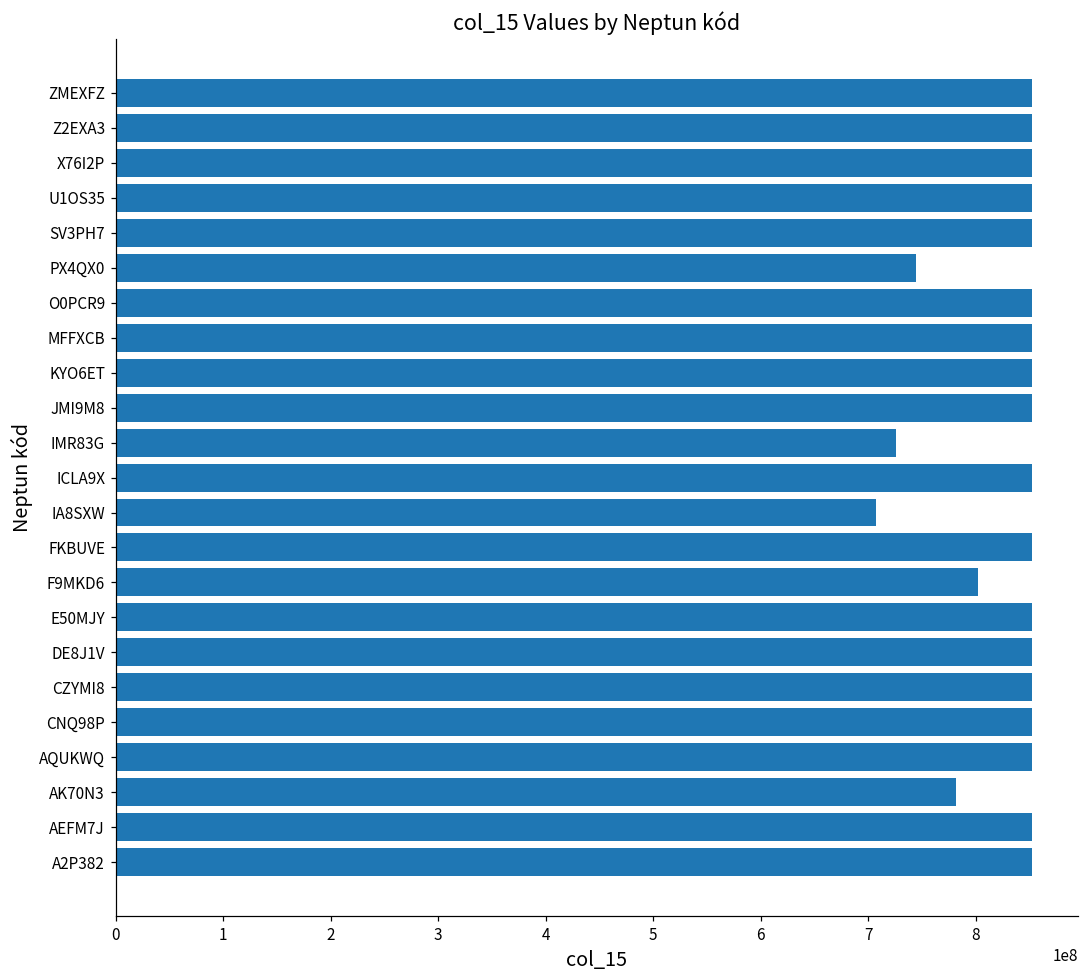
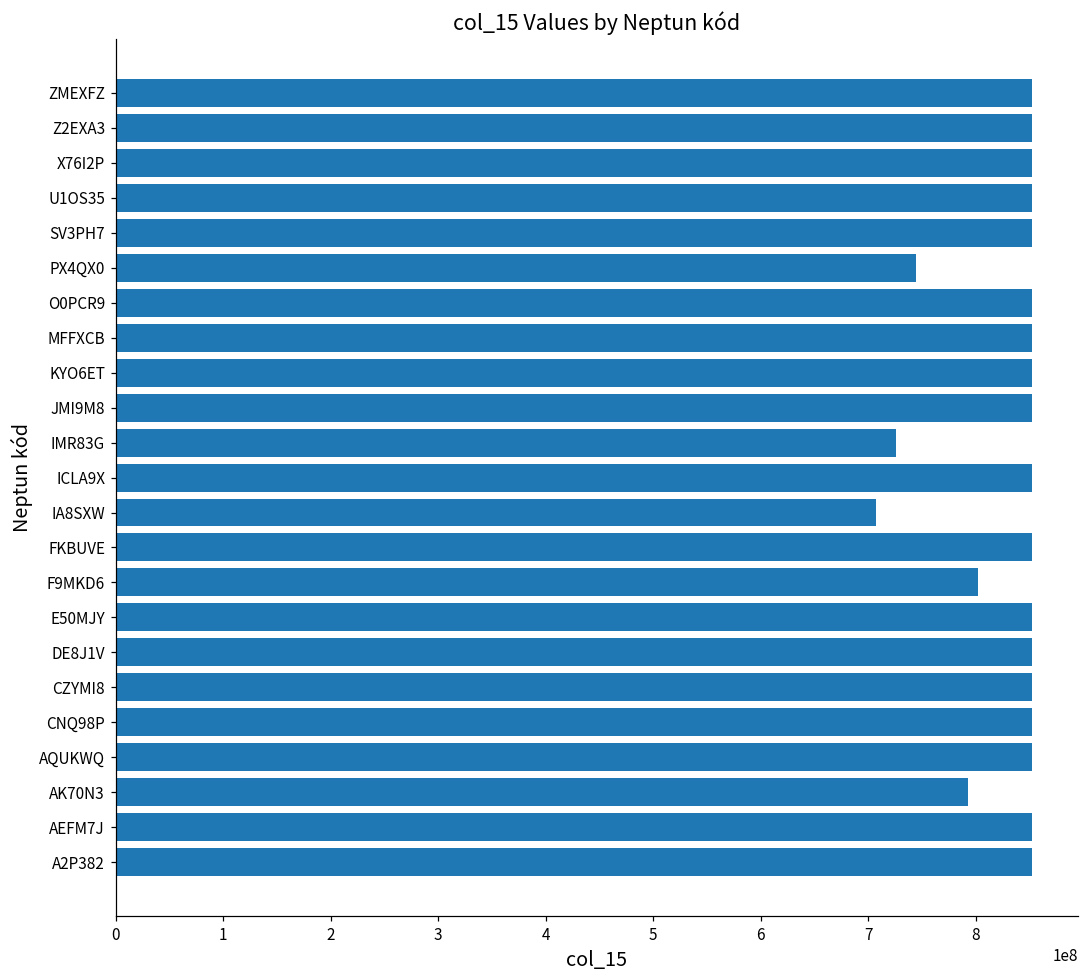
  {
    "ZMEXFZ": 850000000,
    "Z2EXA3": 850000000,
    "X76I2P": 850000000,
    "U1OS35": 850000000,
    "SV3PH7": 850000000,
    "PX4QX0": 740000000,
    "O0PCR9": 850000000,
    "MFFXCB": 850000000,
    "KYO6ET": 850000000,
    "JMI9M8": 850000000,
    "IMR83G": 730000000,
    "ICLA9X": 850000000,
    "IA8SXW": 710000000,
    "FKBUVE": 850000000,
    "F9MKD6": 800000000,
    "E50MJY": 850000000,
    "DE8J1V": 850000000,
    "CZYMI8": 850000000,
    "CNQ98P": 850000000,
    "AQUKWQ": 850000000,
-   "AK70N3": 780000000,
+   "AK70N3": 790000000,
    "AEFM7J": 850000000,
    "A2P382": 850000000
  }
